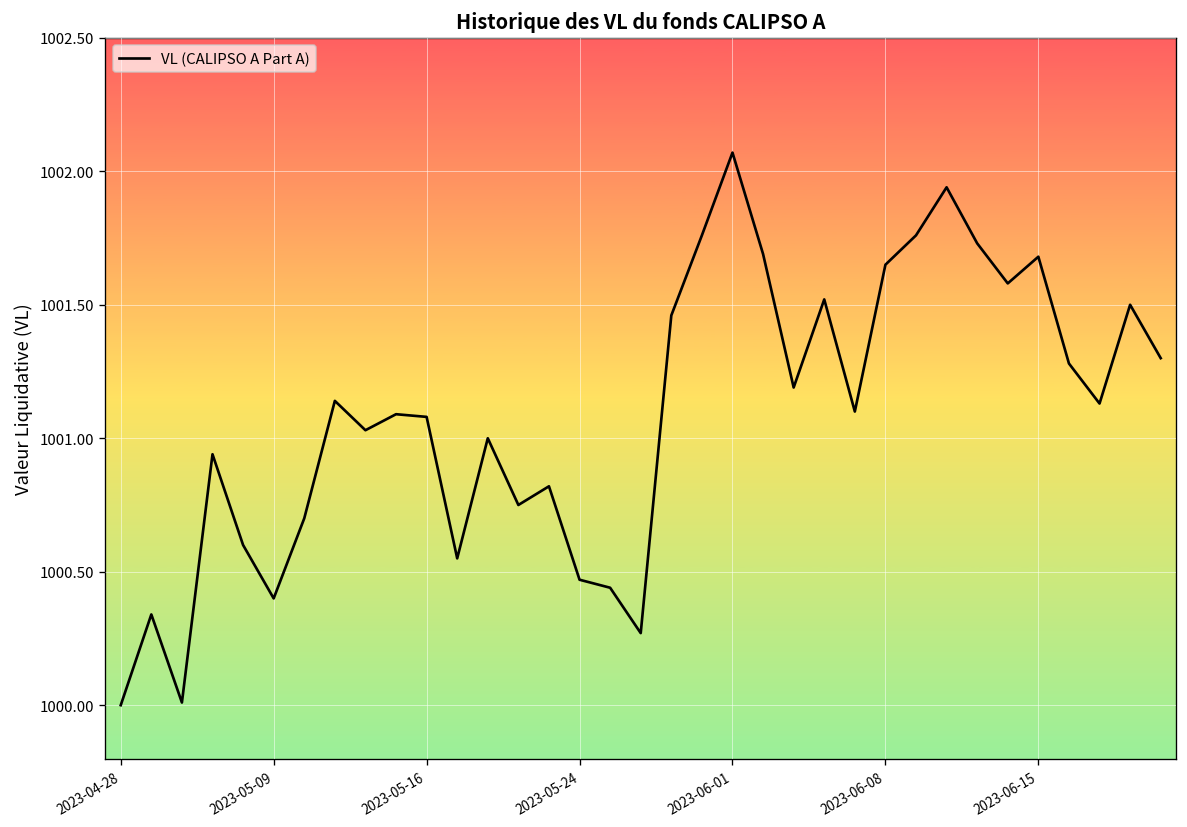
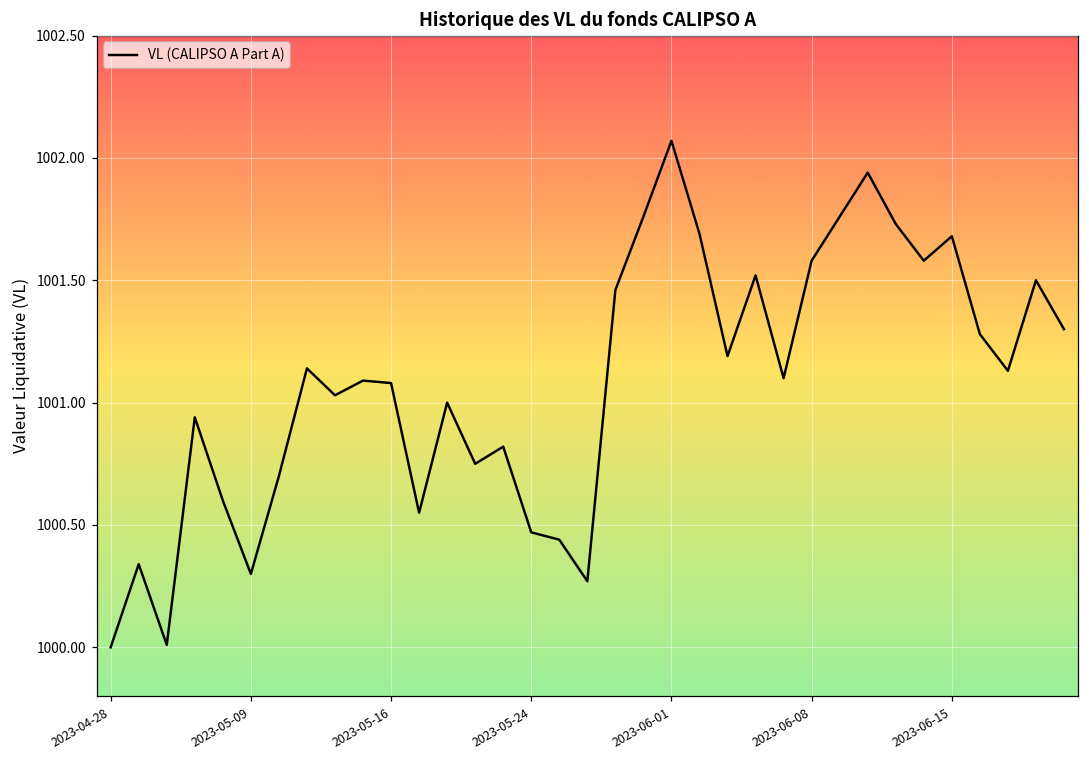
  {
    "2023-04-28": 1000.00,
-   "2023-05-09": 1000.4,
+   "2023-05-09": 1000.3,
    "2023-05-16": 1001.08,
    "2023-05-24": 1000.47,
    "2023-06-01": 1002.07,
-   "2023-06-08": 1001.65,
+   "2023-06-08": 1001.58,
    "2023-06-15": 1001.68
  }
